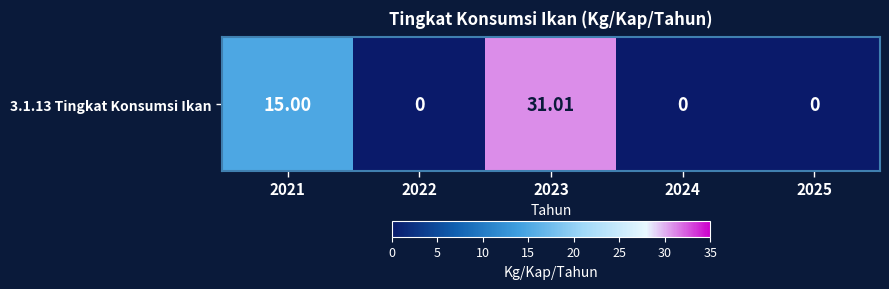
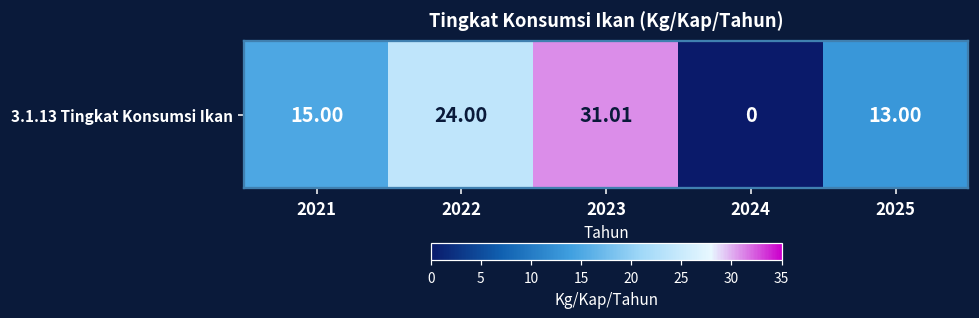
  {
    "3.1.13 Tingkat Konsumsi Ikan": {
      "2021": 15.00,
-     "2022": 0,
+     "2022": 24.00,
      "2023": 31.01,
      "2024": 0,
-     "2025": 0
+     "2025": 13.00
    }
  }
